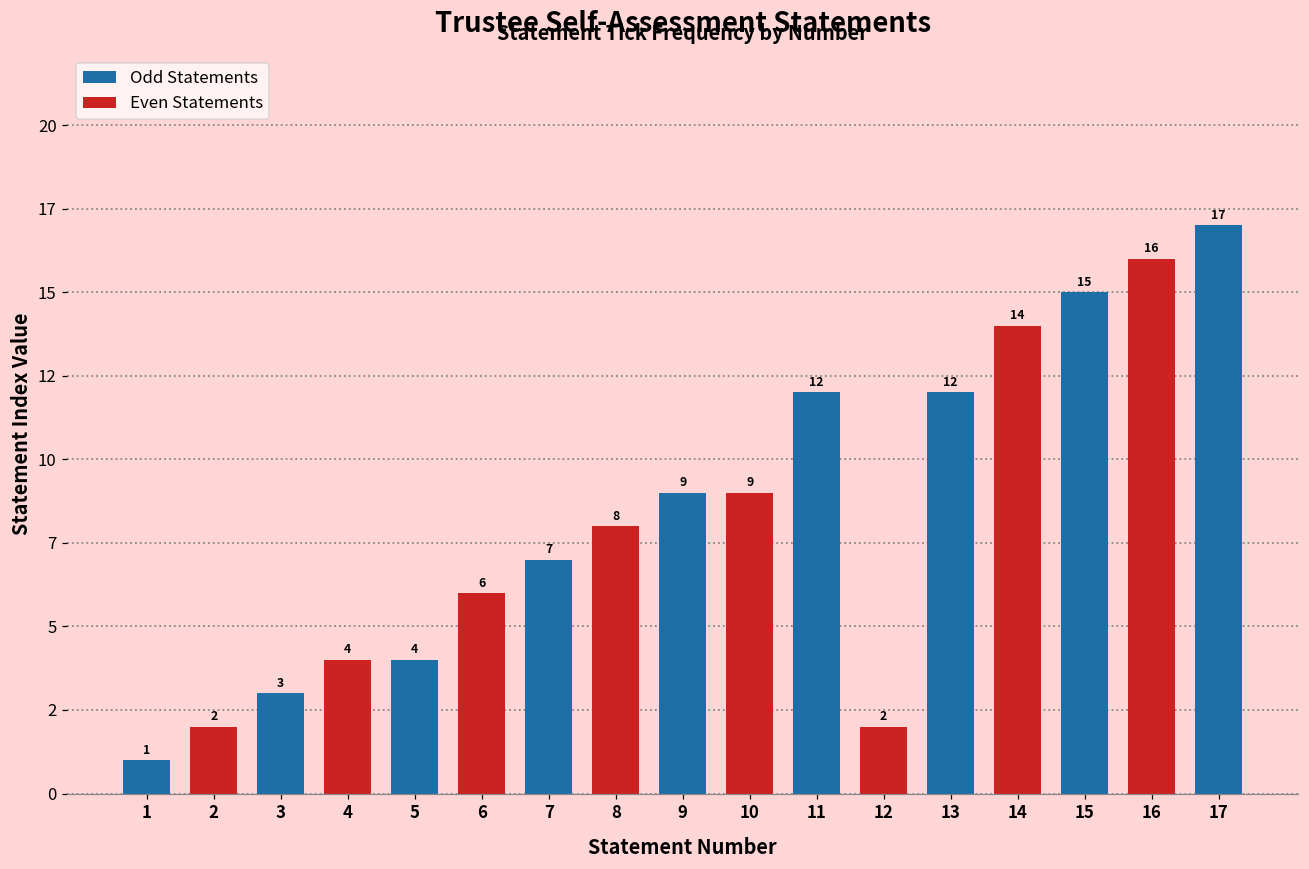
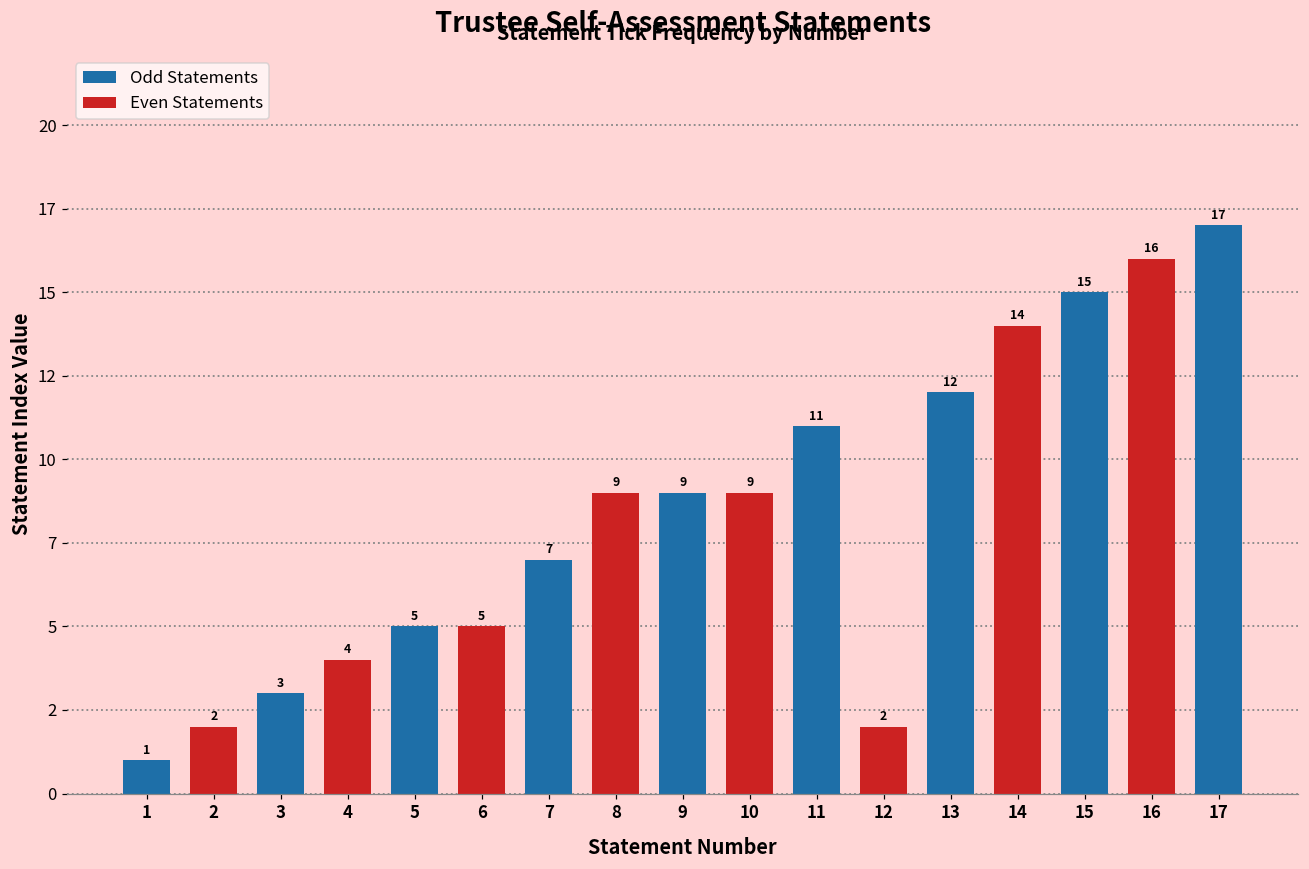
  {
    "1": 1,
    "2": 2,
    "3": 3,
    "4": 4,
-   "5": 4,
-   "6": 6,
+   "5": 5,
+   "6": 5,
    "7": 7,
-   "8": 8,
+   "8": 9,
    "9": 9,
    "10": 9,
-   "11": 12,
+   "11": 11,
    "12": 2,
    "13": 12,
    "14": 14,
    "15": 15,
    "16": 16,
    "17": 17
  }
